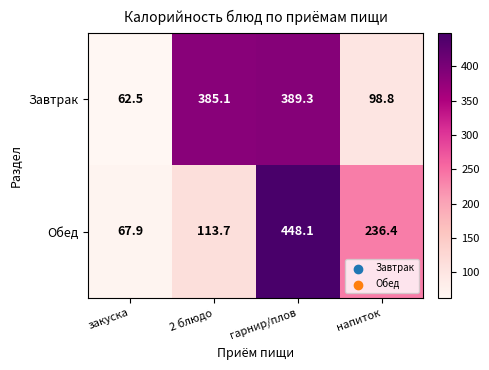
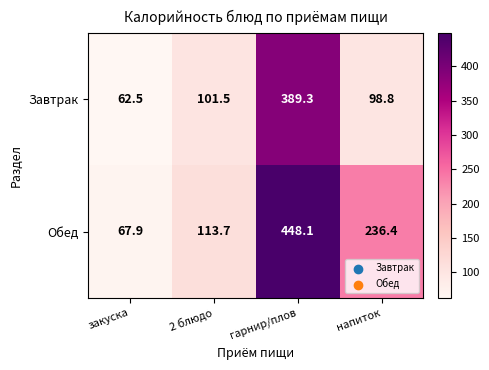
  {
    "Завтрак": {
      "закуска": 62.5,
-     "2 блюдо": 385.1,
+     "2 блюдо": 101.5,
      "гарнир/плов": 389.3,
      "напиток": 98.8
    },
    "Обед": {
      "закуска": 67.9,
      "2 блюдо": 113.7,
      "гарнир/плов": 448.1,
      "напиток": 236.4
    }
  }
